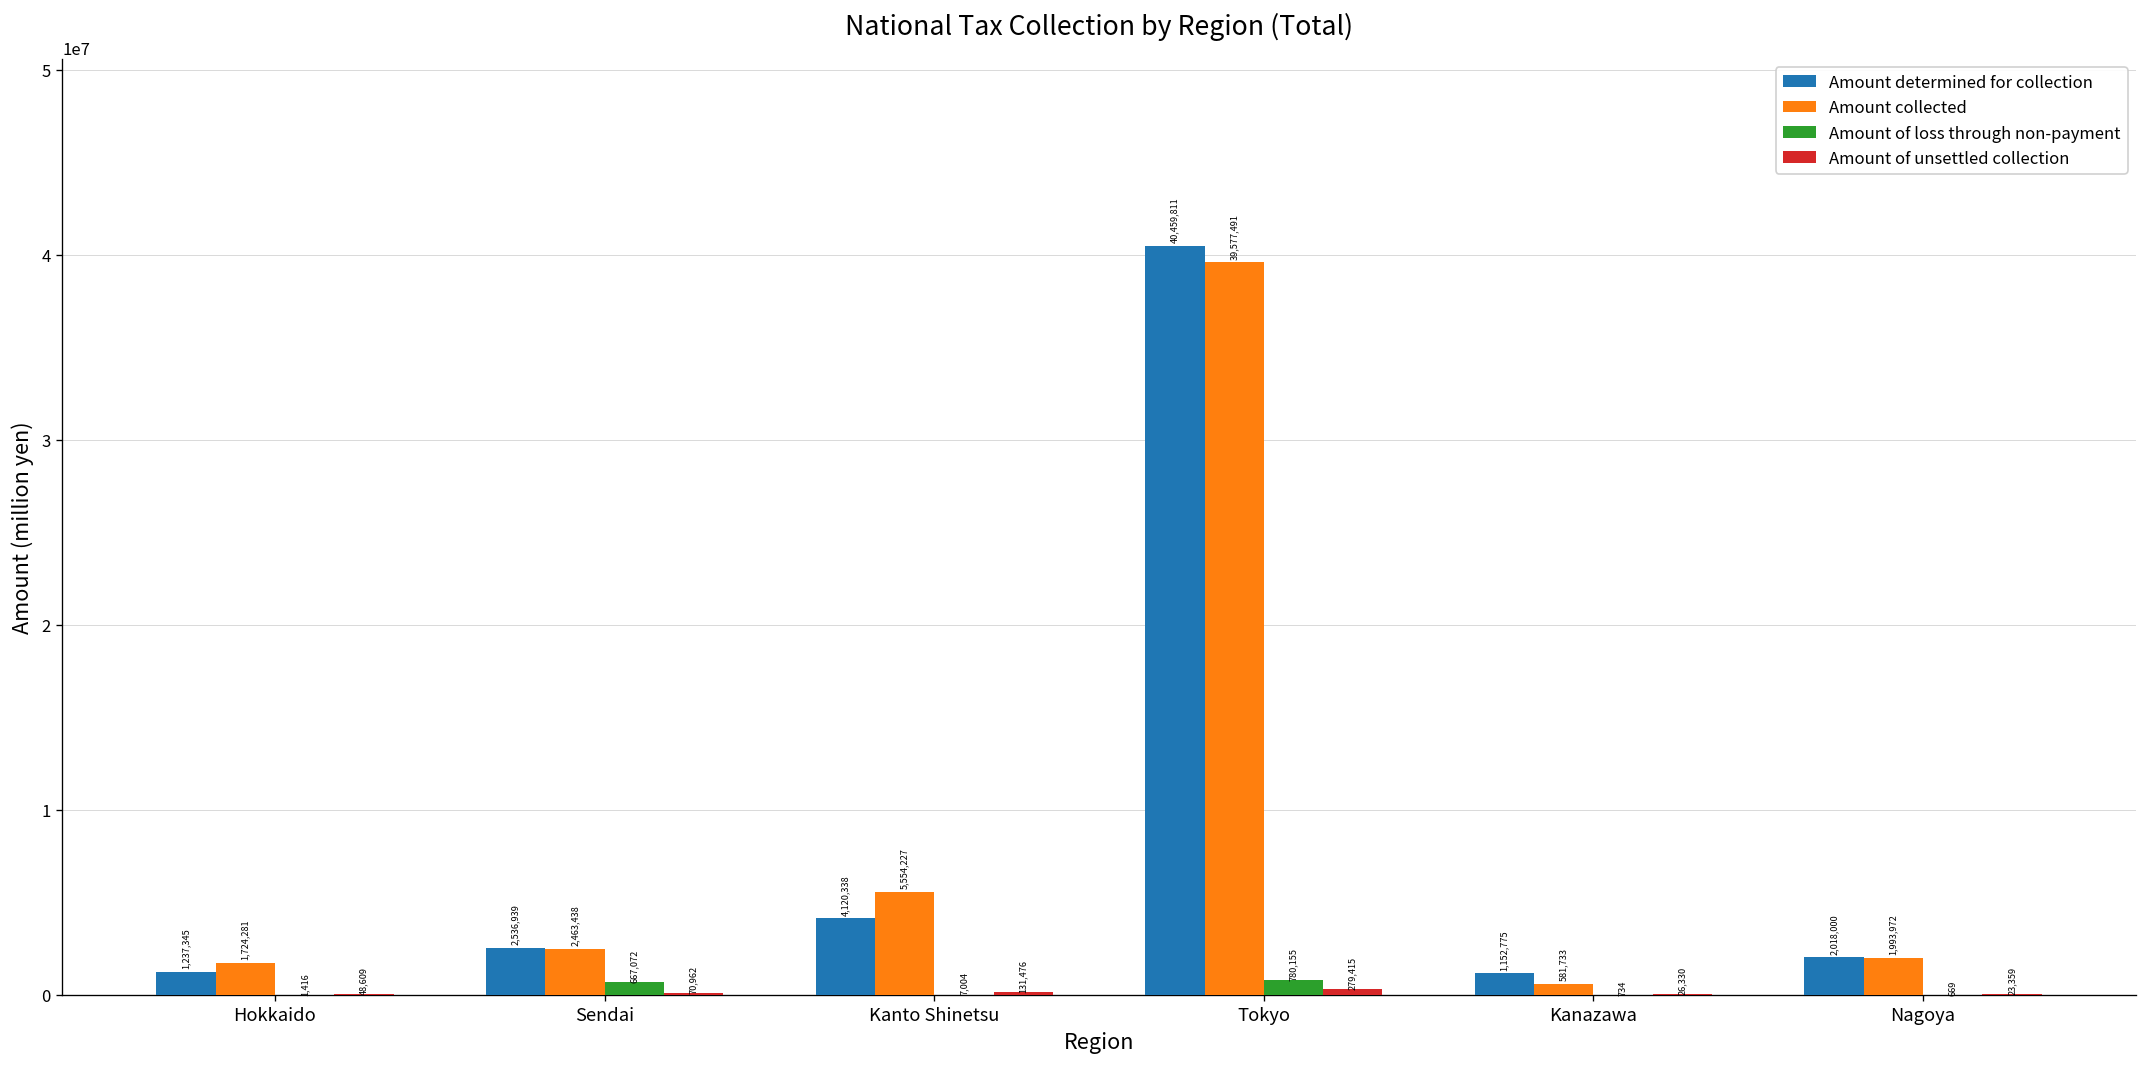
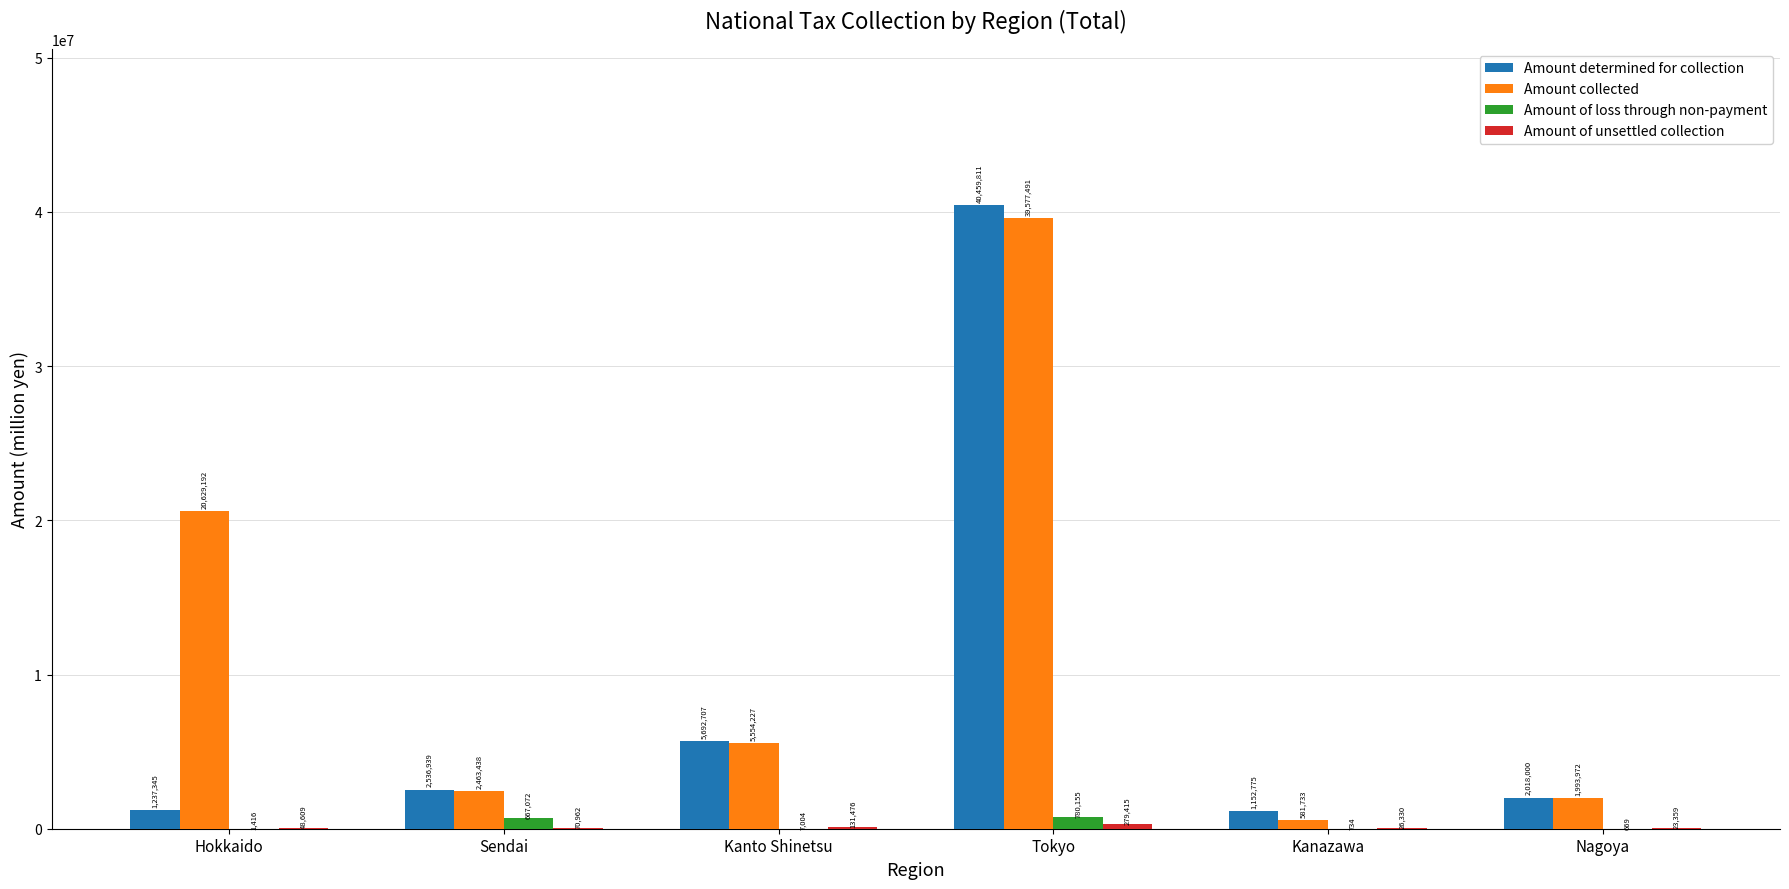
  {
    "Amount determined for collection": {
      "Hokkaido": "1,237,345",
      "Sendai": "2,536,939",
-     "Kanto Shinetsu": "4,120,338",
+     "Kanto Shinetsu": "5,692,707",
      "Tokyo": "40,459,811",
      "Kanazawa": "1,152,775",
      "Nagoya": "2,018,000"
    },
    "Amount collected": {
-     "Hokkaido": "1,724,281",
+     "Hokkaido": "20,629,192",
      "Sendai": "2,463,438",
      "Kanto Shinetsu": "5,554,227",
      "Tokyo": "39,577,491",
      "Kanazawa": "581,733",
      "Nagoya": "1,993,972"
    },
    "Amount of loss through non-payment": {
      "Hokkaido": "1,416",
      "Sendai": "667,072",
      "Kanto Shinetsu": "7,004",
      "Tokyo": "780,155",
      "Kanazawa": "734",
      "Nagoya": "669"
    },
    "Amount of unsettled collection": {
      "Hokkaido": "48,609",
      "Sendai": "70,962",
      "Kanto Shinetsu": "131,476",
      "Tokyo": "279,415",
      "Kanazawa": "26,330",
      "Nagoya": "23,359"
    }
  }
